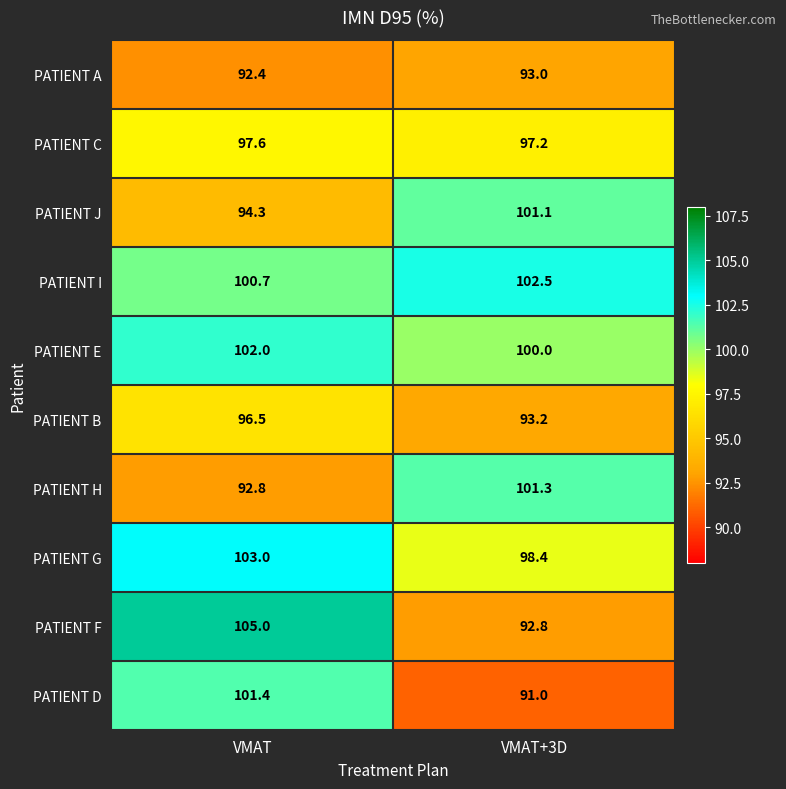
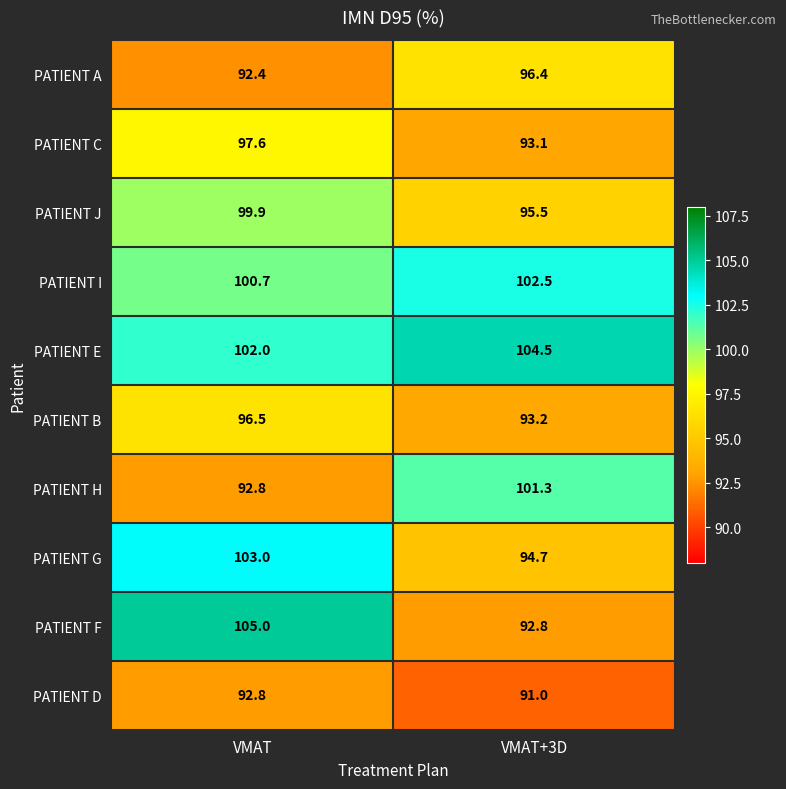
  {
    "PATIENT A": {
      "VMAT": 92.4,
-     "VMAT+3D": 93.0
+     "VMAT+3D": 96.4
    },
    "PATIENT C": {
      "VMAT": 97.6,
-     "VMAT+3D": 97.2
+     "VMAT+3D": 93.1
    },
    "PATIENT J": {
-     "VMAT": 94.3,
-     "VMAT+3D": 101.1
+     "VMAT": 99.9,
+     "VMAT+3D": 95.5
    },
    "PATIENT I": {
      "VMAT": 100.7,
      "VMAT+3D": 102.5
    },
    "PATIENT E": {
      "VMAT": 102.0,
-     "VMAT+3D": 100.0
+     "VMAT+3D": 104.5
    },
    "PATIENT B": {
      "VMAT": 96.5,
      "VMAT+3D": 93.2
    },
    "PATIENT H": {
      "VMAT": 92.8,
      "VMAT+3D": 101.3
    },
    "PATIENT G": {
      "VMAT": 103.0,
-     "VMAT+3D": 98.4
+     "VMAT+3D": 94.7
    },
    "PATIENT F": {
      "VMAT": 105.0,
      "VMAT+3D": 92.8
    },
    "PATIENT D": {
-     "VMAT": 101.4,
+     "VMAT": 92.8,
      "VMAT+3D": 91.0
    }
  }
